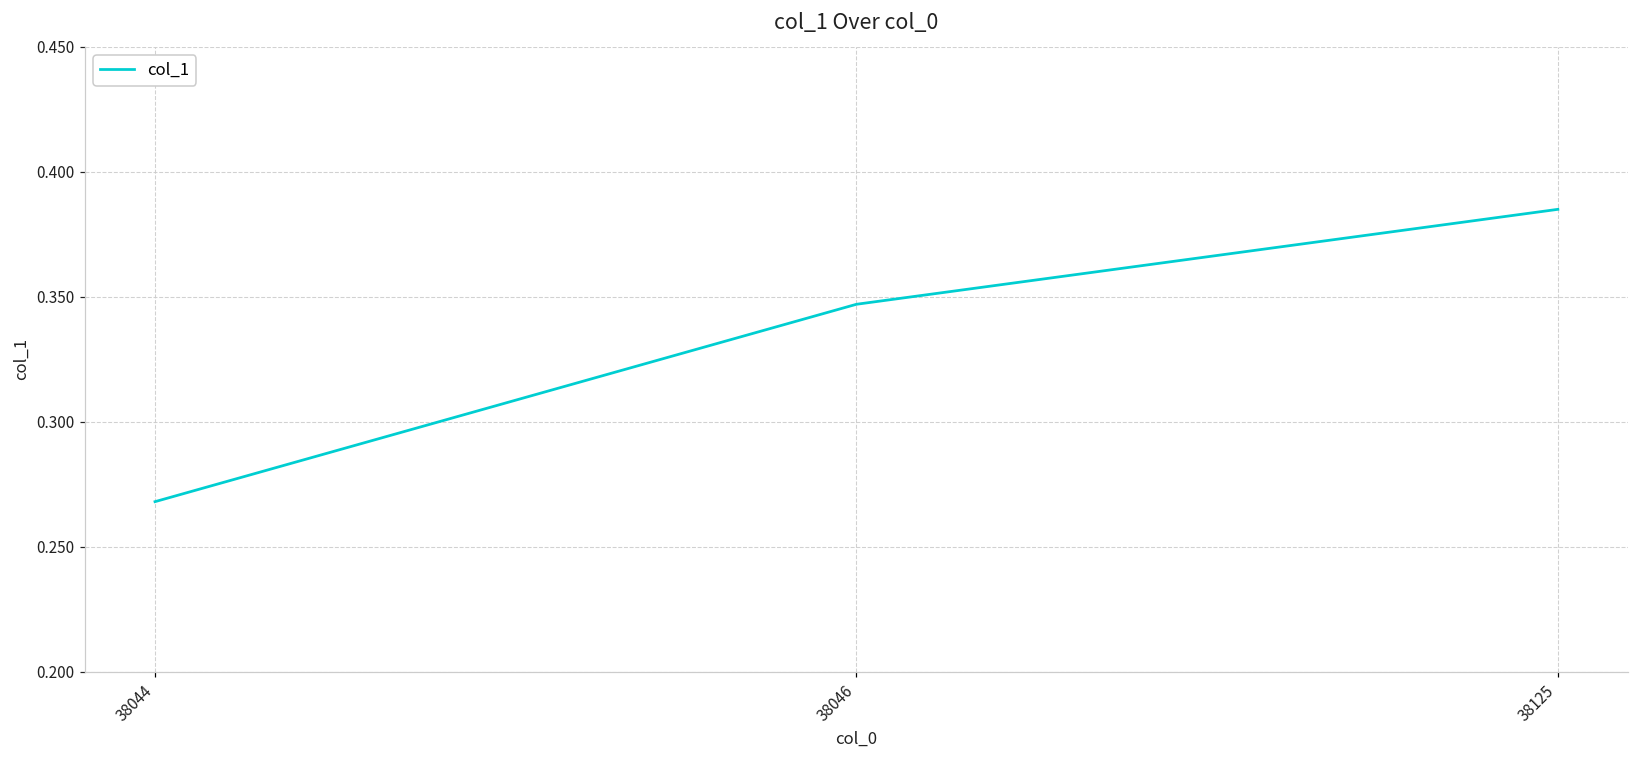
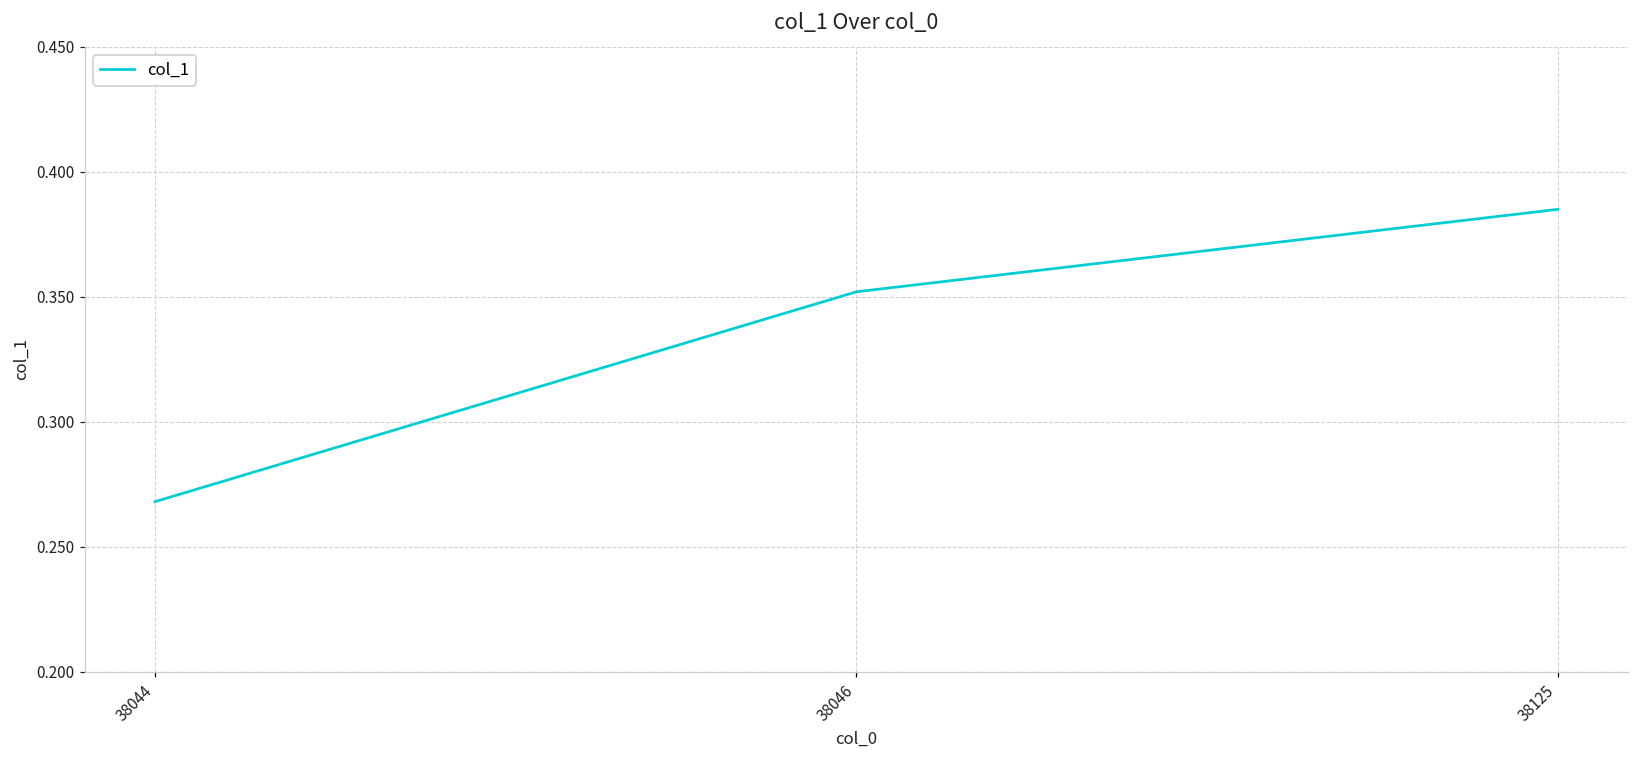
  {
    "38044": 0.268,
-   "38046": 0.347,
+   "38046": 0.352,
    "38125": 0.385
  }
